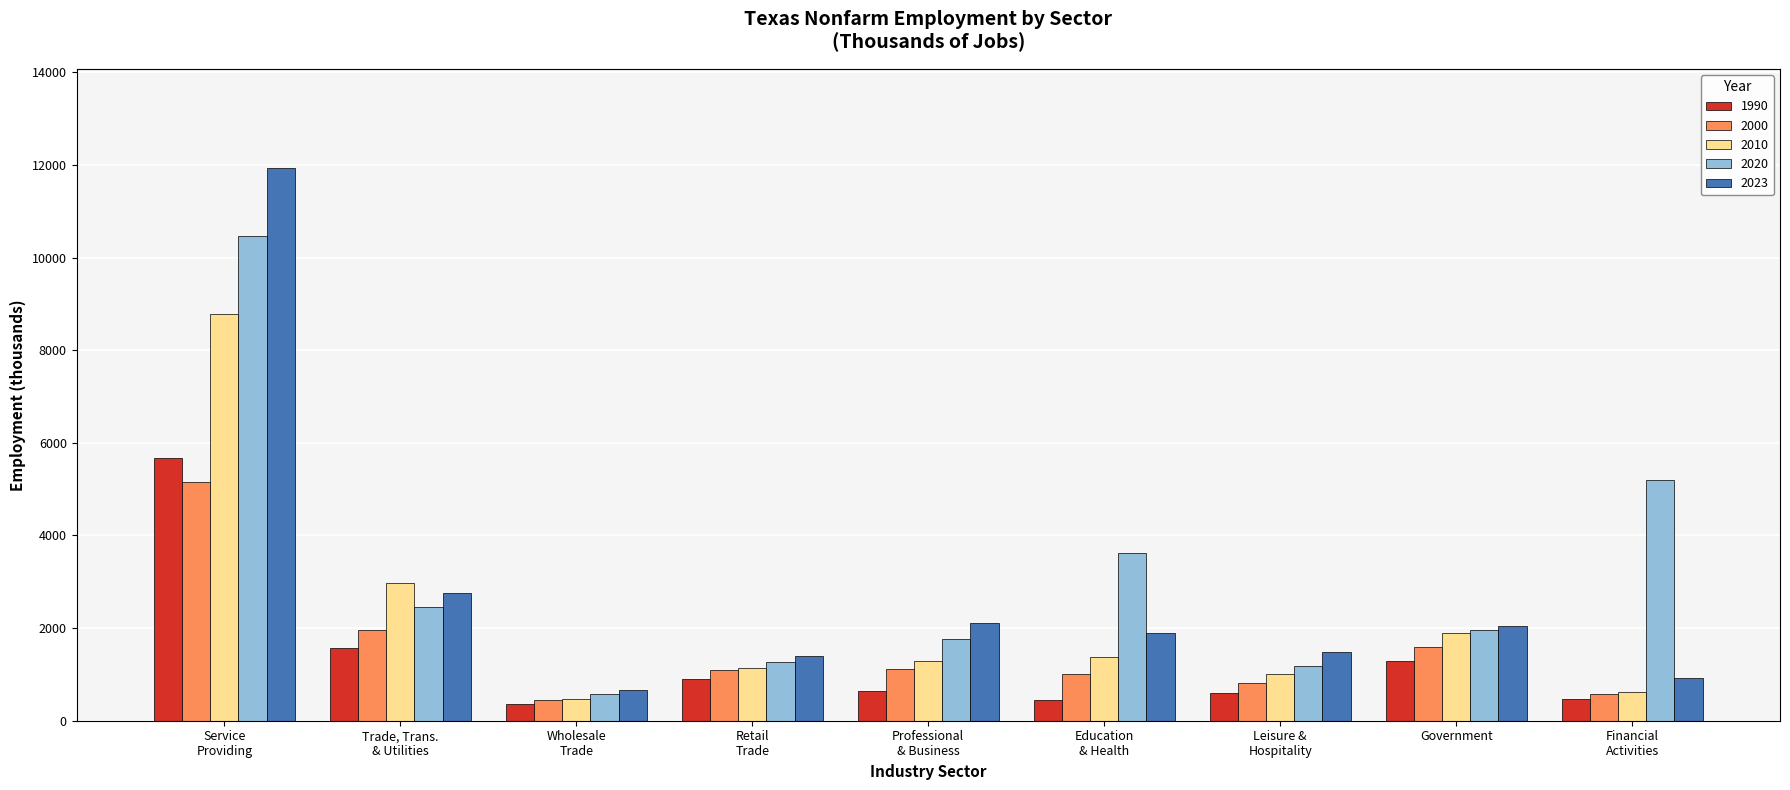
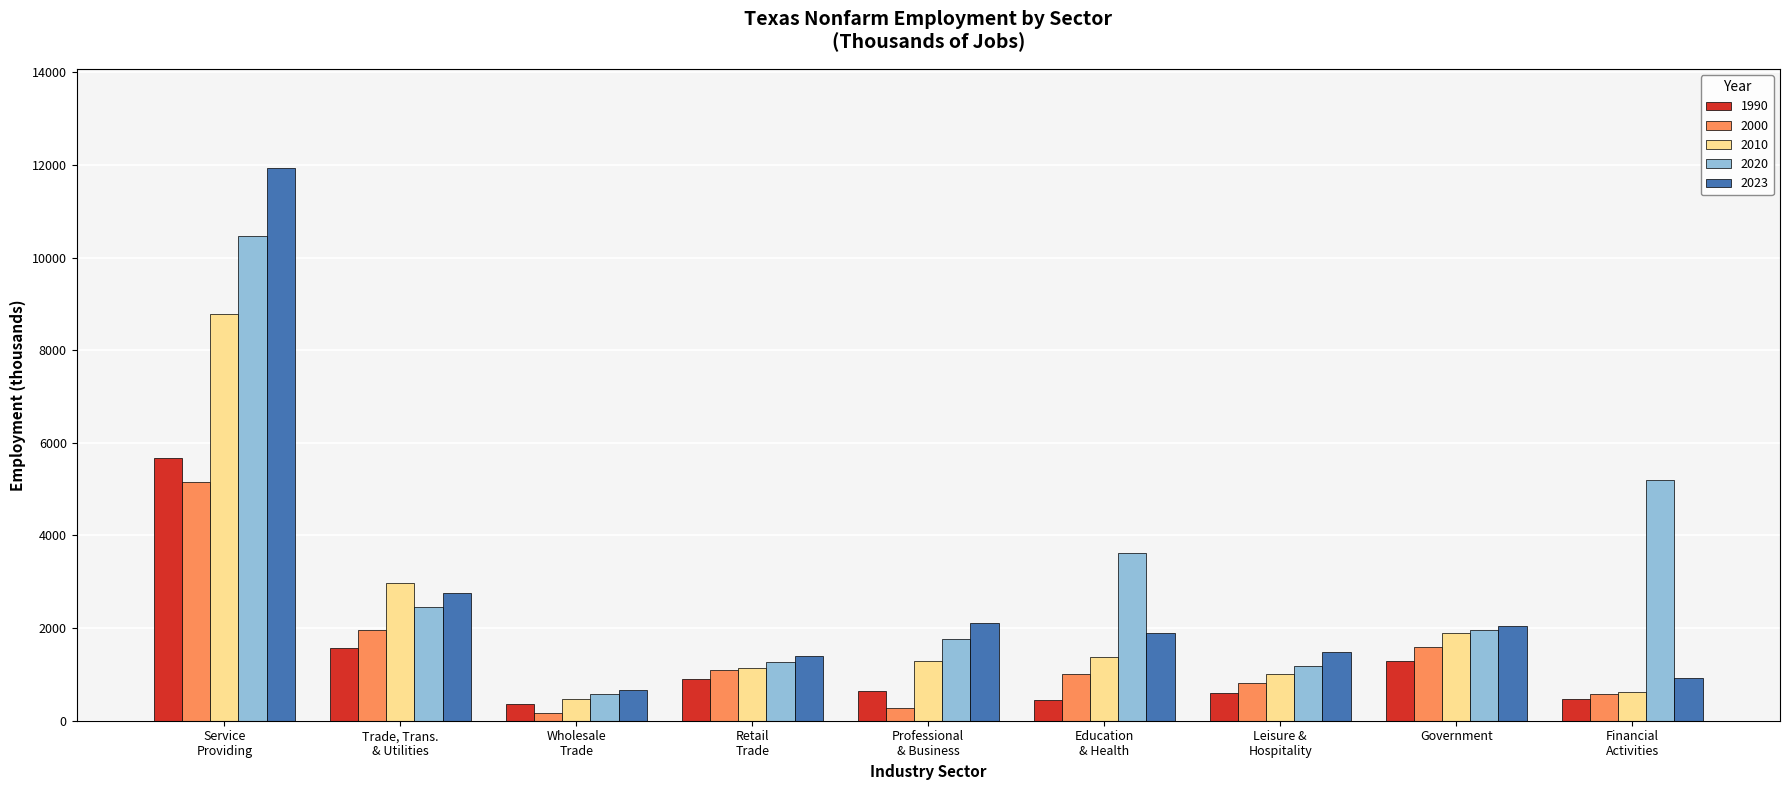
  {
    "1990": {
      "Service Providing": 5700,
      "Trade, Trans. & Utilities": 1600,
      "Wholesale Trade": 400,
      "Retail Trade": 900,
      "Professional & Business": 600,
      "Education & Health": 500,
      "Leisure & Hospitality": 600,
      "Government": 1300,
      "Financial Activities": 500
    },
    "2000": {
      "Service Providing": 5200,
      "Trade, Trans. & Utilities": 2000,
-     "Wholesale Trade": 500,
+     "Wholesale Trade": 200,
      "Retail Trade": 1100,
-     "Professional & Business": 1100,
+     "Professional & Business": 300,
      "Education & Health": 1000,
      "Leisure & Hospitality": 800,
      "Government": 1600,
      "Financial Activities": 600
    },
    "2010": {
      "Service Providing": 8800,
      "Trade, Trans. & Utilities": 3000,
      "Wholesale Trade": 500,
      "Retail Trade": 1100,
      "Professional & Business": 1300,
      "Education & Health": 1400,
      "Leisure & Hospitality": 1000,
      "Government": 1900,
      "Financial Activities": 600
    },
    "2020": {
      "Service Providing": 10500,
      "Trade, Trans. & Utilities": 2500,
      "Wholesale Trade": 600,
      "Retail Trade": 1300,
      "Professional & Business": 1800,
      "Education & Health": 3600,
      "Leisure & Hospitality": 1200,
      "Government": 2000,
      "Financial Activities": 5200
    },
    "2023": {
      "Service Providing": 11900,
      "Trade, Trans. & Utilities": 2800,
      "Wholesale Trade": 700,
      "Retail Trade": 1400,
      "Professional & Business": 2100,
      "Education & Health": 1900,
      "Leisure & Hospitality": 1500,
      "Government": 2100,
      "Financial Activities": 900
    }
  }
